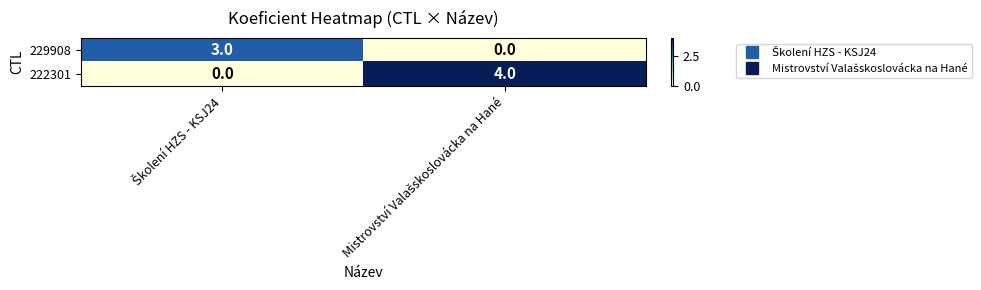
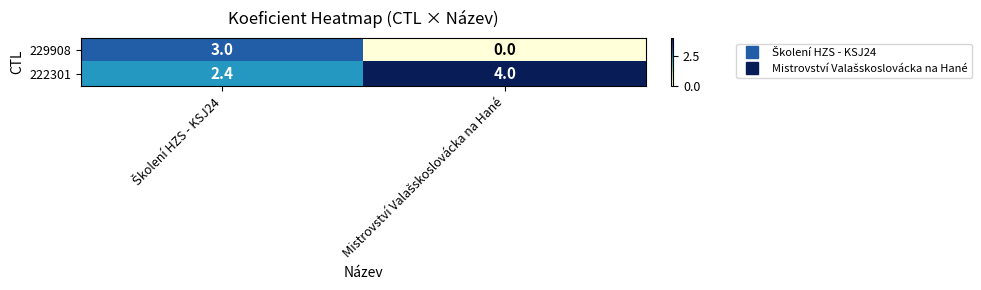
  {
    "229908": {
      "Školení HZS - KSJ24": 3.0,
      "Mistrovství Valašskoslovácka na Hané": 0.0
    },
    "222301": {
-     "Školení HZS - KSJ24": 0.0,
+     "Školení HZS - KSJ24": 2.4,
      "Mistrovství Valašskoslovácka na Hané": 4.0
    }
  }
